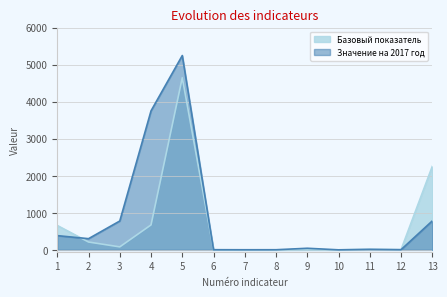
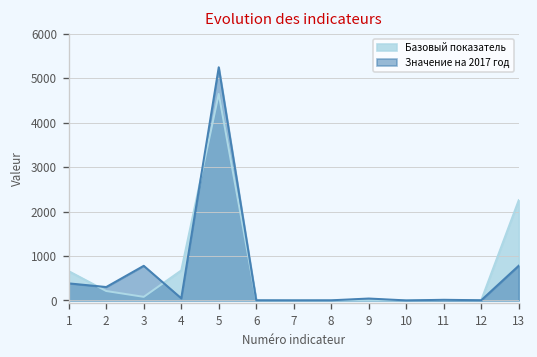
  {
    "Базовый показатель": {
      "1": 700,
      "2": 200,
      "3": 100,
      "4": 700,
      "5": 4600,
      "13": 2300
    },
    "Значение на 2017 год": {
      "1": 400,
      "2": 300,
      "3": 800,
-     "4": 3800,
+     "4": 0,
      "5": 5200,
      "13": 800
    }
  }
